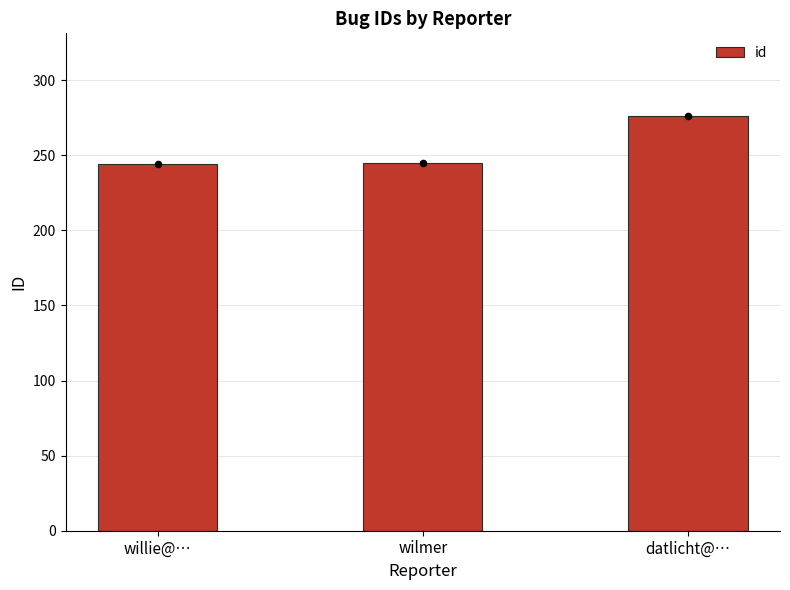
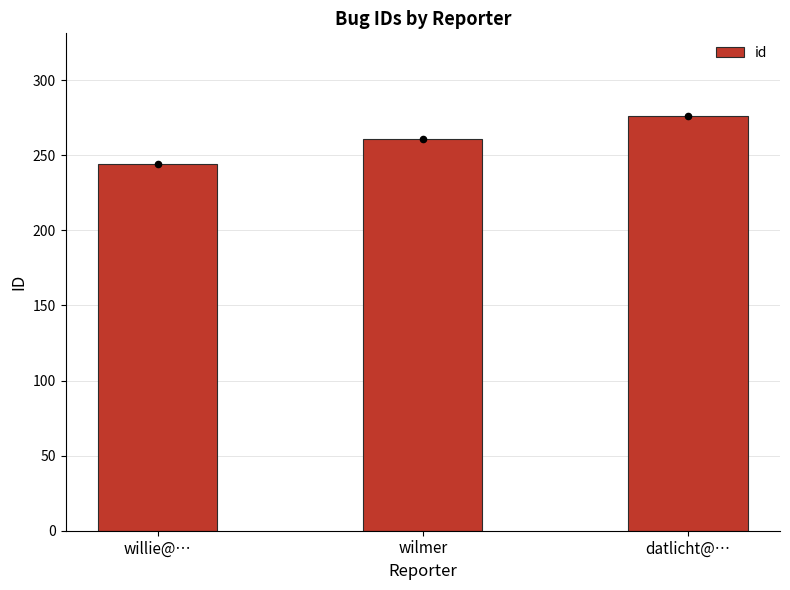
  {
    "id": {
      "willie@…": 244,
-     "wilmer": 245,
+     "wilmer": 261,
      "datlicht@…": 276
    }
  }
